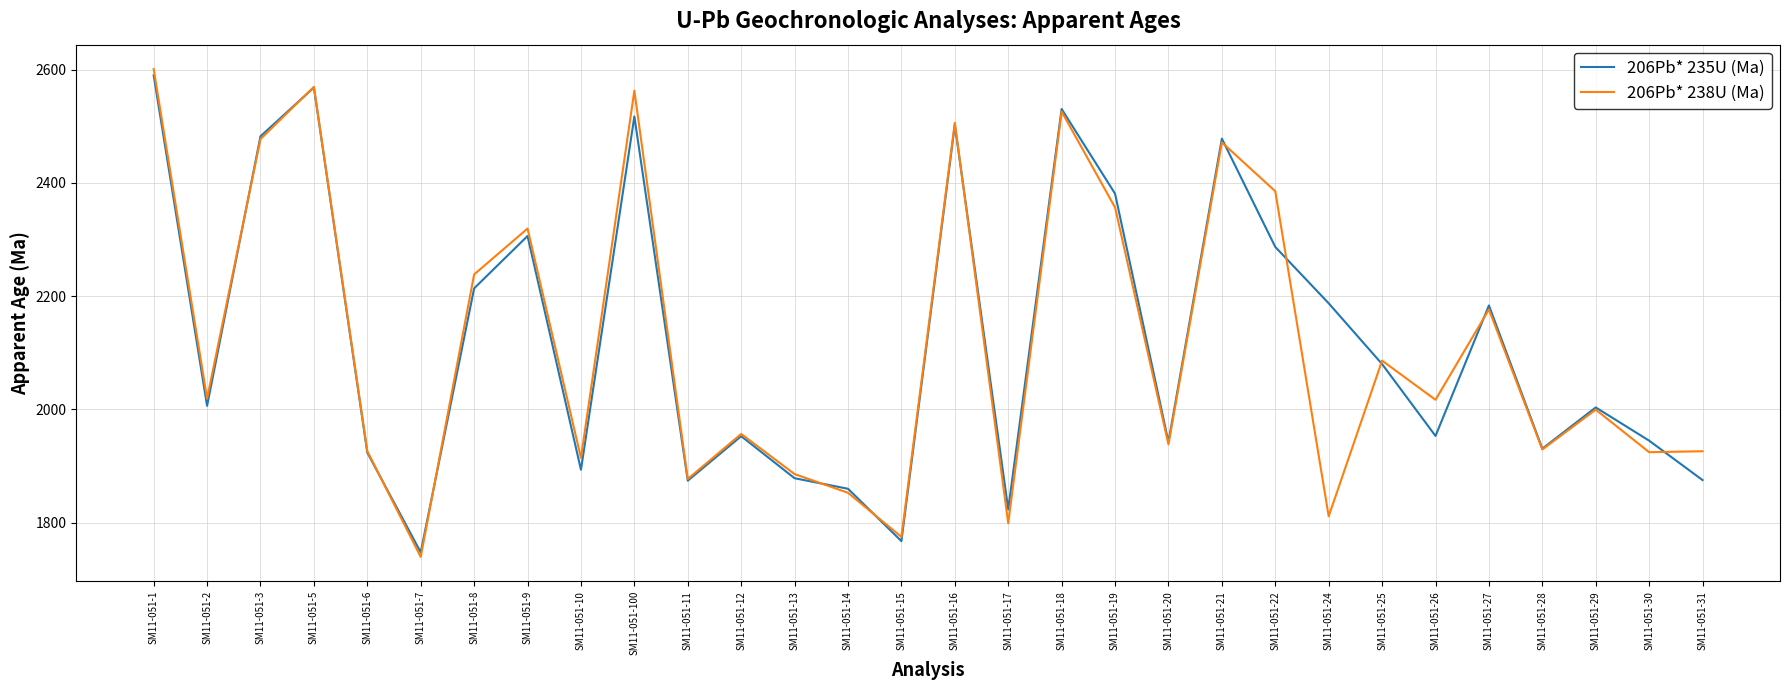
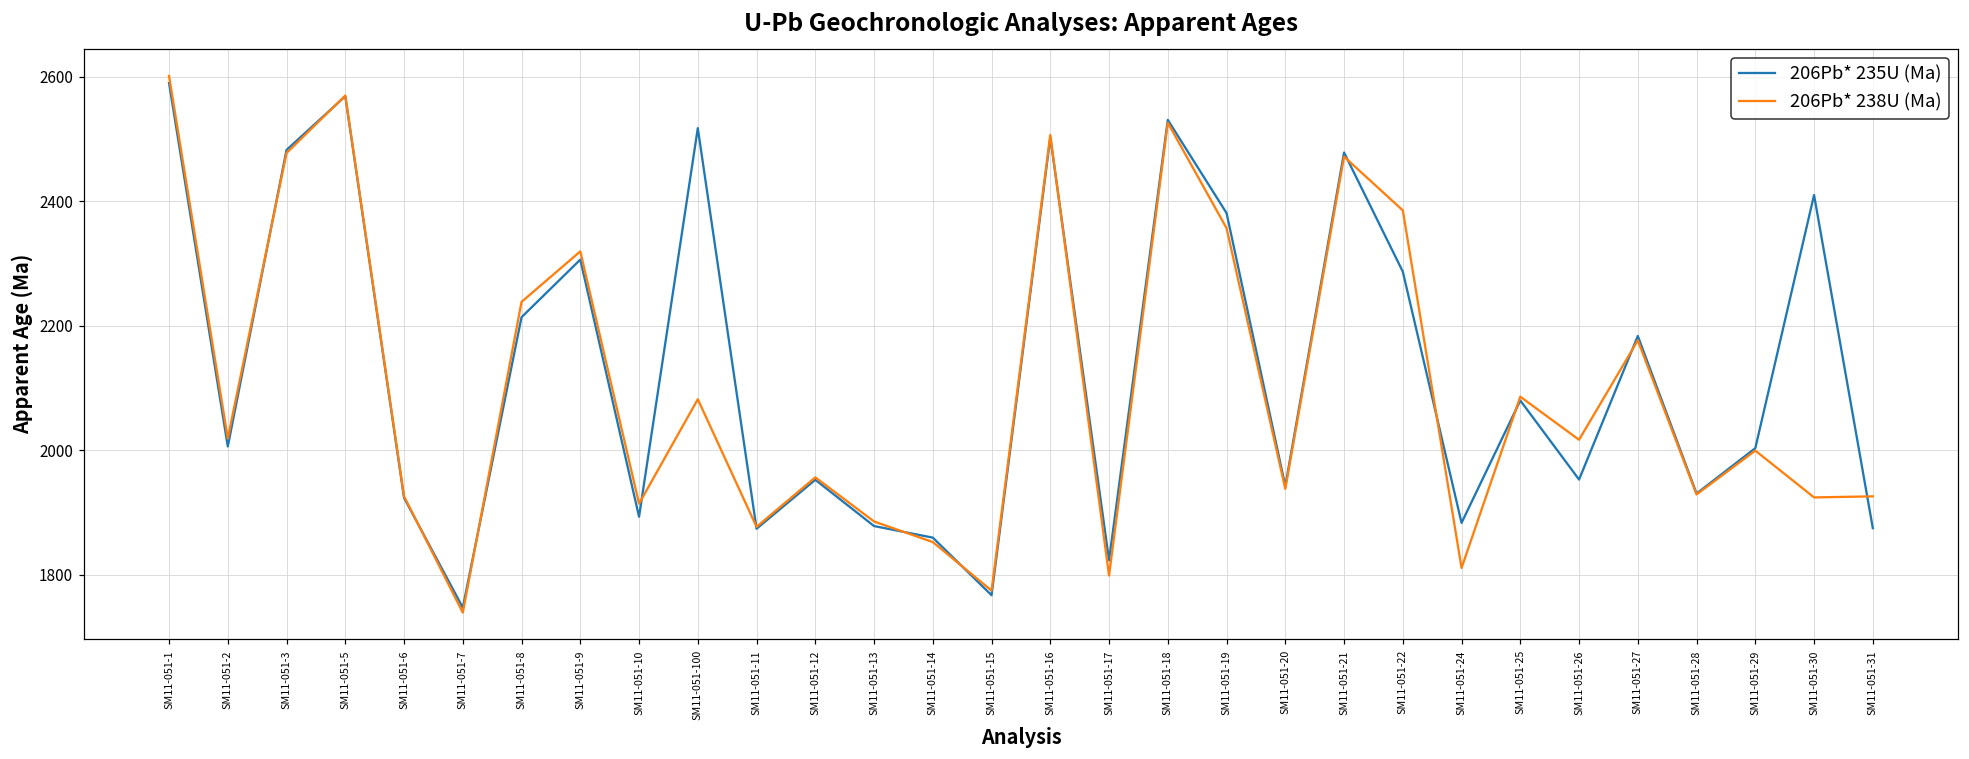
  {
    "206Pb* 235U (Ma)": {
      "SM11-051-1": 2590,
      "SM11-051-2": 2010,
      "SM11-051-3": 2480,
      "SM11-051-7": 1750,
      "SM11-051-8": 2210,
      "SM11-051-9": 2310,
      "SM11-051-10": 1890,
      "SM11-051-100": 2520,
      "SM11-051-13": 1880,
      "SM11-051-14": 1860,
      "SM11-051-15": 1770,
      "SM11-051-17": 1820,
      "SM11-051-18": 2530,
      "SM11-051-19": 2380,
      "SM11-051-21": 2480,
      "SM11-051-22": 2290,
-     "SM11-051-24": 2190,
+     "SM11-051-24": 1880,
      "SM11-051-25": 2080,
      "SM11-051-26": 1950,
      "SM11-051-27": 2180,
-     "SM11-051-30": 1940,
+     "SM11-051-30": 2410,
      "SM11-051-31": 1880
    },
    "206Pb* 238U (Ma)": {
      "SM11-051-1": 2600,
      "SM11-051-2": 2020,
      "SM11-051-3": 2480,
      "SM11-051-7": 1740,
      "SM11-051-8": 2240,
      "SM11-051-9": 2320,
      "SM11-051-10": 1910,
-     "SM11-051-100": 2560,
+     "SM11-051-100": 2080,
      "SM11-051-13": 1890,
      "SM11-051-14": 1850,
      "SM11-051-15": 1770,
      "SM11-051-17": 1800,
      "SM11-051-18": 2530,
      "SM11-051-19": 2360,
      "SM11-051-21": 2470,
      "SM11-051-22": 2390,
      "SM11-051-24": 1810,
      "SM11-051-25": 2090,
      "SM11-051-26": 2020,
      "SM11-051-27": 2180,
      "SM11-051-30": 1920,
      "SM11-051-31": 1930
    }
  }
